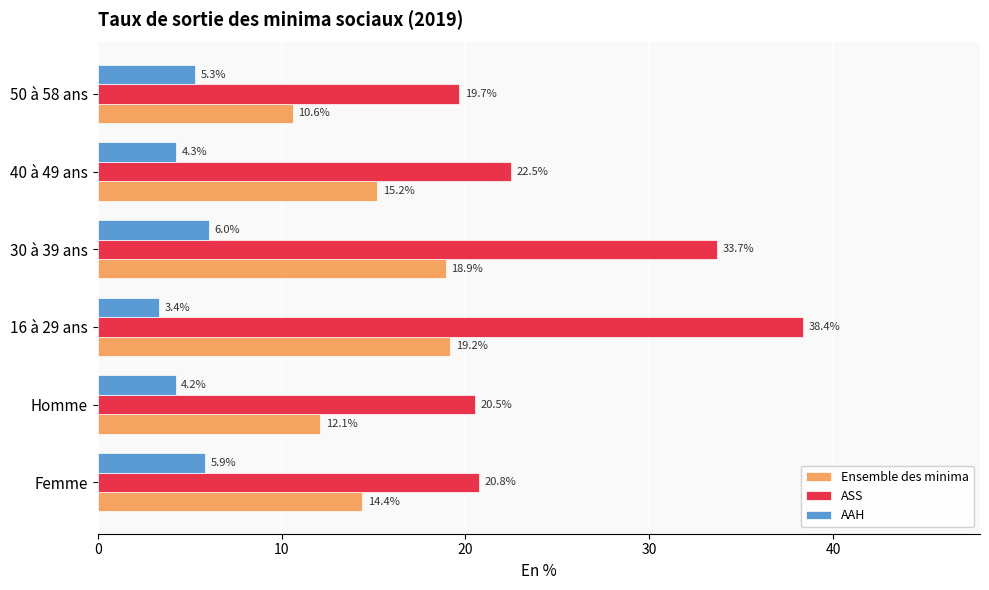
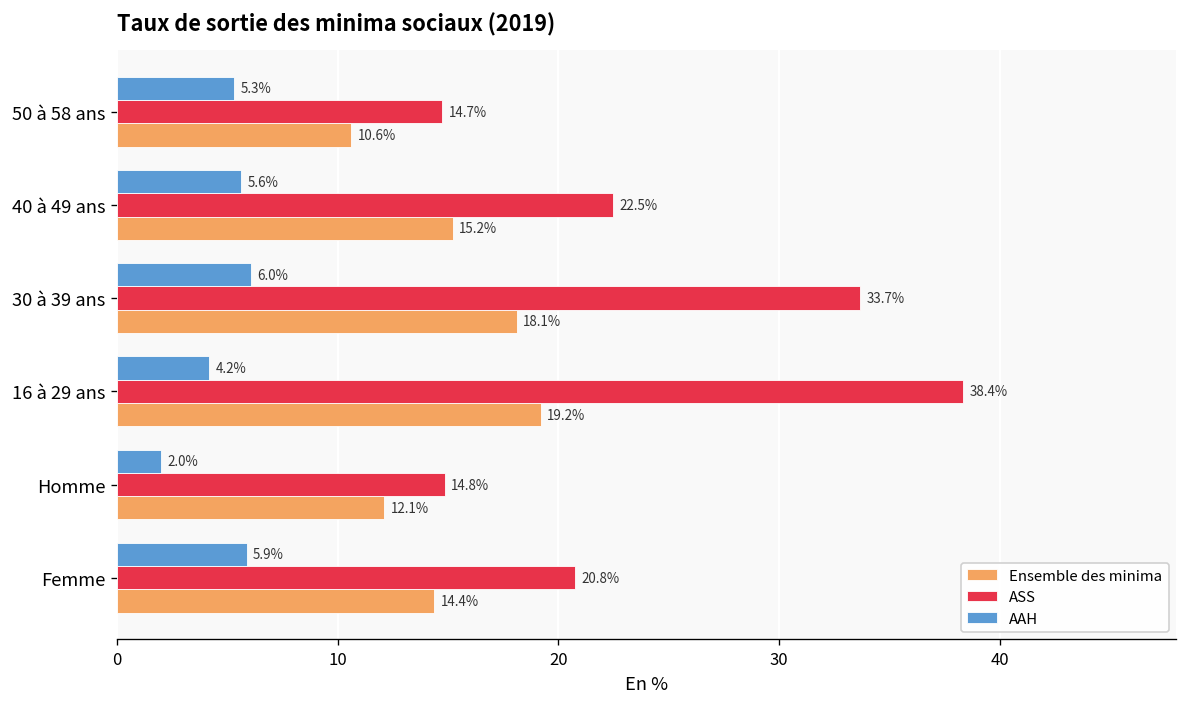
  {
    "Ensemble des minima": {
      "50 à 58 ans": "10.6%",
      "40 à 49 ans": "15.2%",
-     "30 à 39 ans": "18.9%",
+     "30 à 39 ans": "18.1%",
      "16 à 29 ans": "19.2%",
      "Homme": "12.1%",
      "Femme": "14.4%"
    },
    "ASS": {
-     "50 à 58 ans": "19.7%",
+     "50 à 58 ans": "14.7%",
      "40 à 49 ans": "22.5%",
      "30 à 39 ans": "33.7%",
      "16 à 29 ans": "38.4%",
-     "Homme": "20.5%",
+     "Homme": "14.8%",
      "Femme": "20.8%"
    },
    "AAH": {
      "50 à 58 ans": "5.3%",
-     "40 à 49 ans": "4.3%",
+     "40 à 49 ans": "5.6%",
      "30 à 39 ans": "6.0%",
-     "16 à 29 ans": "3.4%",
-     "Homme": "4.2%",
+     "16 à 29 ans": "4.2%",
+     "Homme": "2.0%",
      "Femme": "5.9%"
    }
  }
